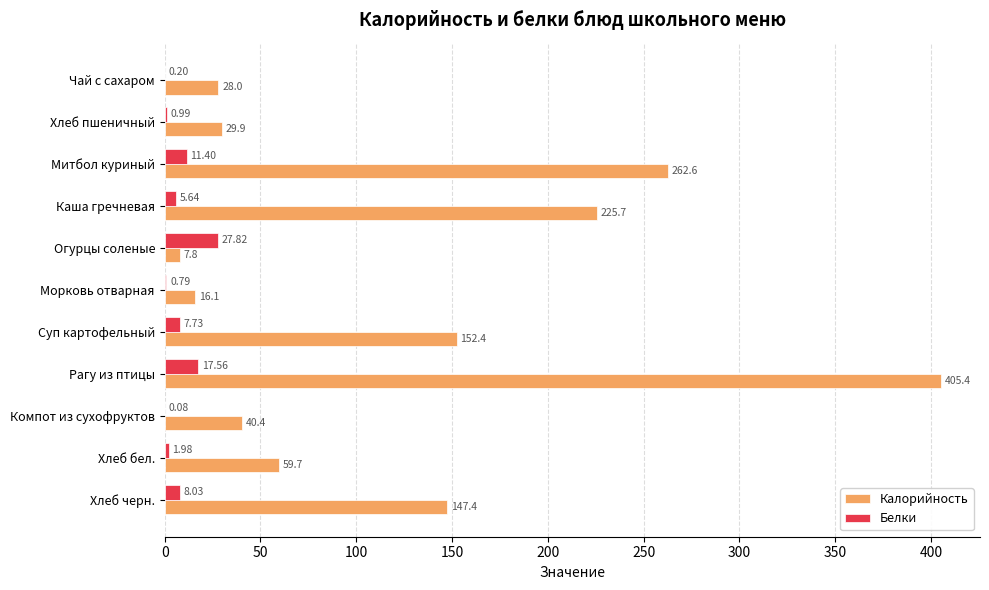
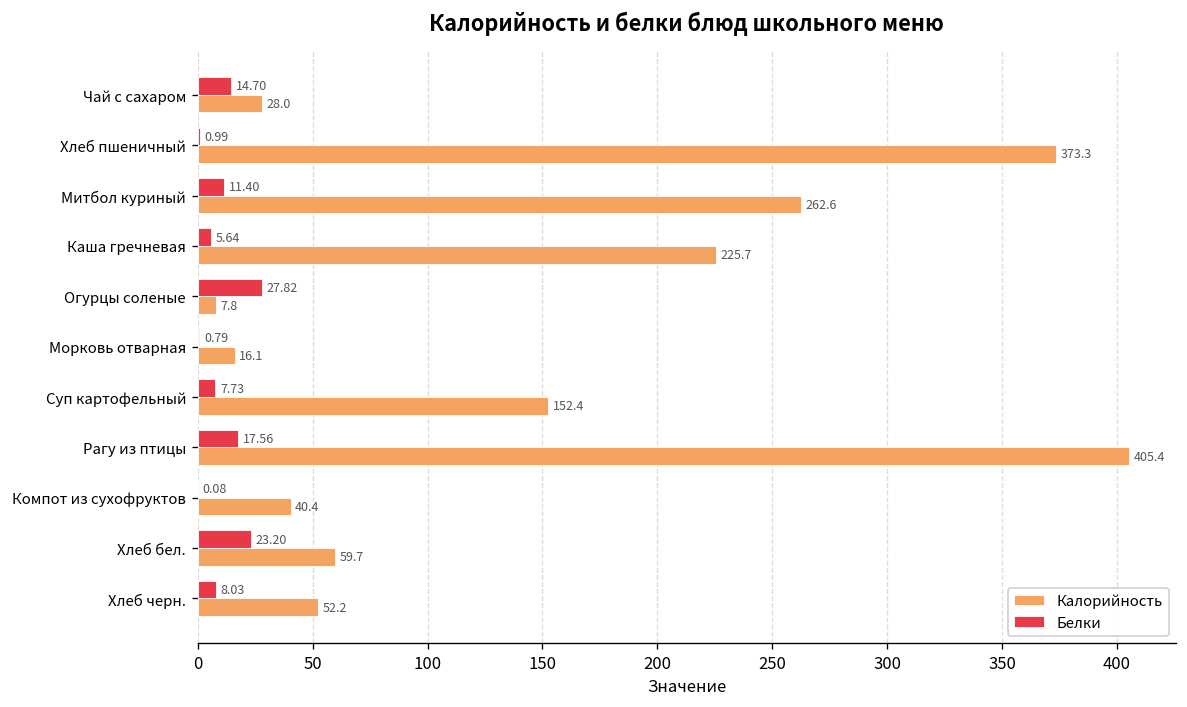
  {
    "Калорийность": {
      "Чай с сахаром": 28.0,
-     "Хлеб пшеничный": 29.9,
+     "Хлеб пшеничный": 373.3,
      "Митбол куриный": 262.6,
      "Каша гречневая": 225.7,
      "Огурцы соленые": 7.8,
      "Морковь отварная": 16.1,
      "Суп картофельный": 152.4,
      "Рагу из птицы": 405.4,
      "Компот из сухофруктов": 40.4,
      "Хлеб бел.": 59.7,
-     "Хлеб черн.": 147.4
+     "Хлеб черн.": 52.2
    },
    "Белки": {
-     "Чай с сахаром": 0.20,
+     "Чай с сахаром": 14.70,
      "Хлеб пшеничный": 0.99,
      "Митбол куриный": 11.40,
      "Каша гречневая": 5.64,
      "Огурцы соленые": 27.82,
      "Морковь отварная": 0.79,
      "Суп картофельный": 7.73,
      "Рагу из птицы": 17.56,
      "Компот из сухофруктов": 0.08,
-     "Хлеб бел.": 1.98,
+     "Хлеб бел.": 23.20,
      "Хлеб черн.": 8.03
    }
  }
